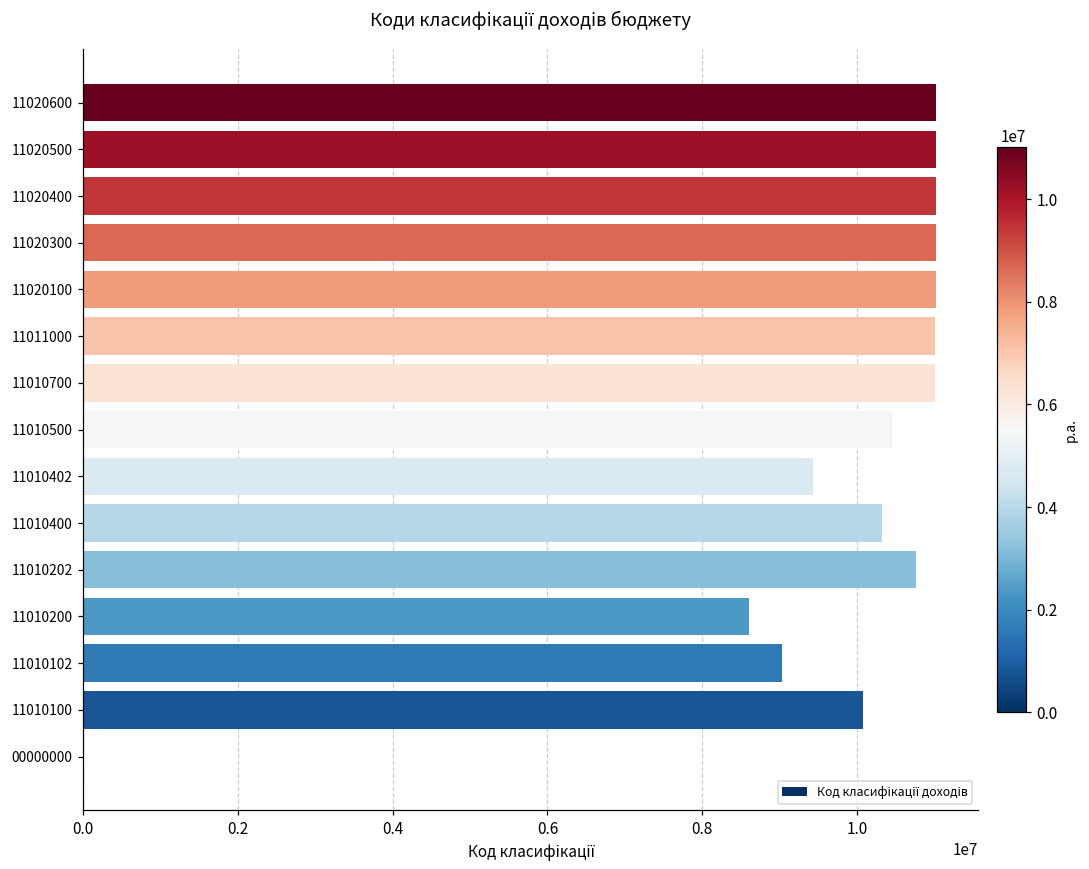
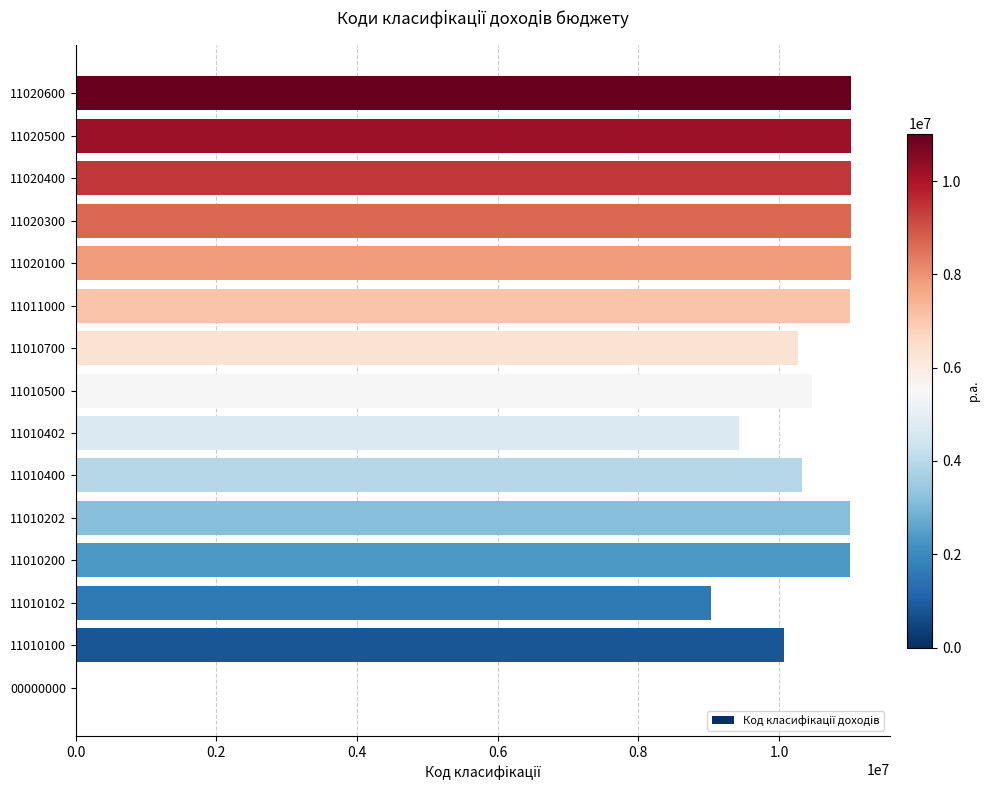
  {
    "11020600": 11000000,
    "11020500": 11000000,
    "11020400": 11000000,
    "11020300": 11000000,
    "11020100": 11000000,
    "11011000": 11000000,
-   "11010700": 11000000,
+   "11010700": 10300000,
    "11010500": 10500000,
    "11010402": 9400000,
    "11010400": 10300000,
-   "11010202": 10800000,
-   "11010200": 8600000,
+   "11010202": 11000000,
+   "11010200": 11000000,
    "11010102": 9000000,
    "11010100": 10100000,
    "00000000": 0
  }
